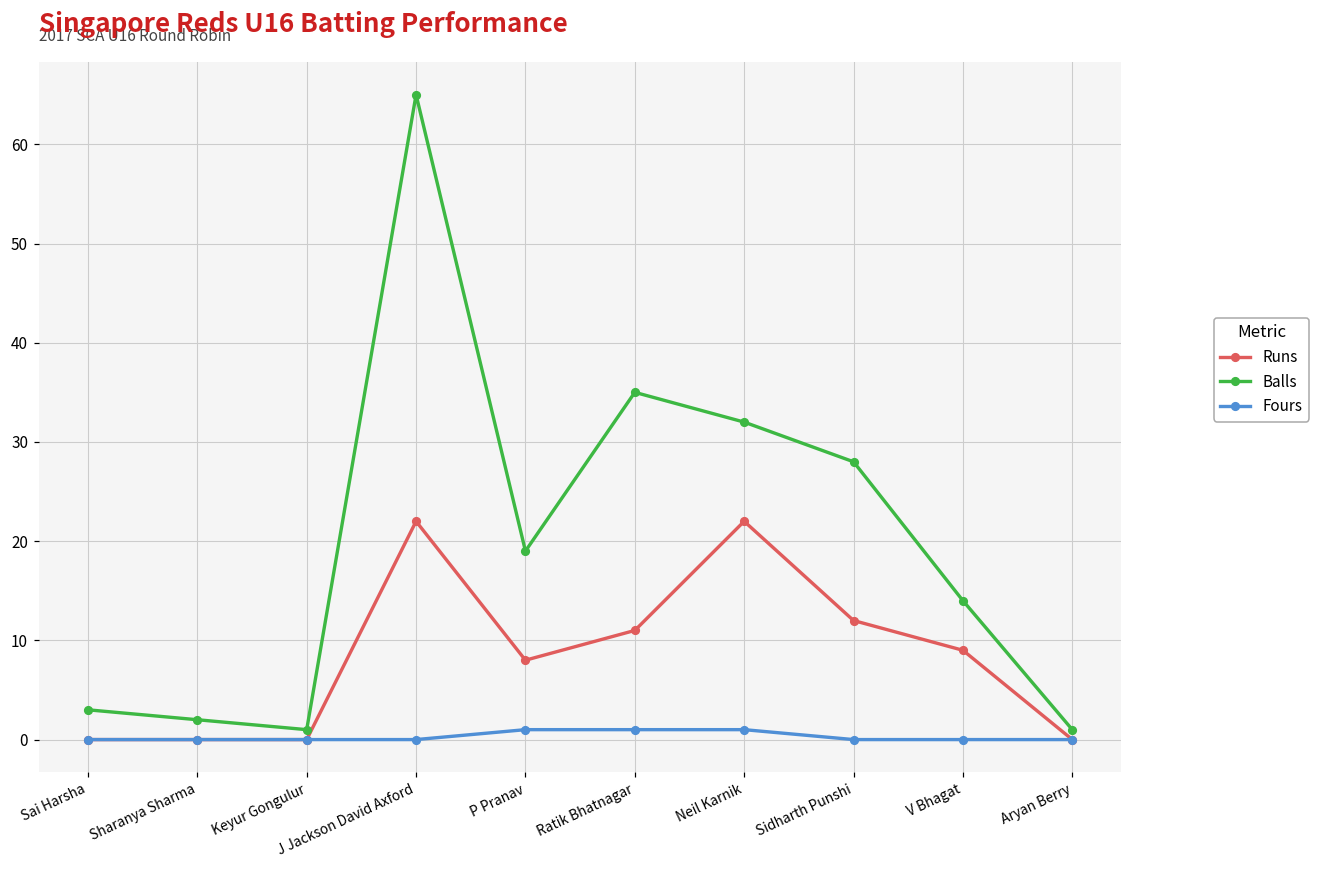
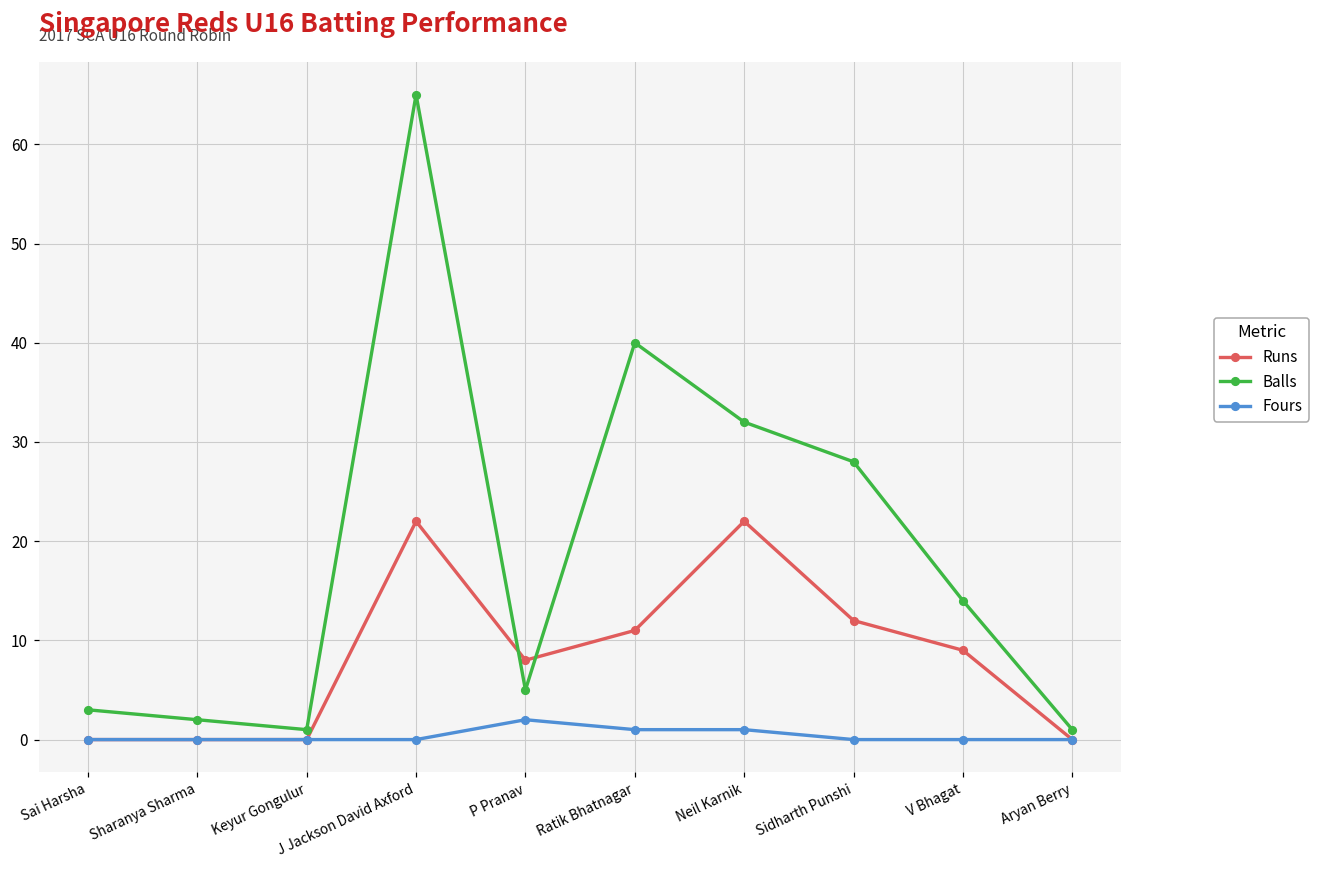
  {
    "Runs": {
      "J Jackson David Axford": 22,
      "P Pranav": 8,
      "Ratik Bhatnagar": 11,
      "Neil Karnik": 22,
      "Sidharth Punshi": 12,
      "V Bhagat": 9
    },
    "Balls": {
      "Sai Harsha": 3,
      "Sharanya Sharma": 2,
      "Keyur Gongulur": 1,
      "J Jackson David Axford": 65,
-     "P Pranav": 19,
-     "Ratik Bhatnagar": 35,
+     "P Pranav": 5,
+     "Ratik Bhatnagar": 40,
      "Neil Karnik": 32,
      "Sidharth Punshi": 28,
      "V Bhagat": 14,
      "Aryan Berry": 1
    },
    "Fours": {
      "J Jackson David Axford": 0,
-     "P Pranav": 1,
+     "P Pranav": 2,
      "Ratik Bhatnagar": 1,
      "Neil Karnik": 1,
      "Sidharth Punshi": 0,
      "V Bhagat": 0
    }
  }
